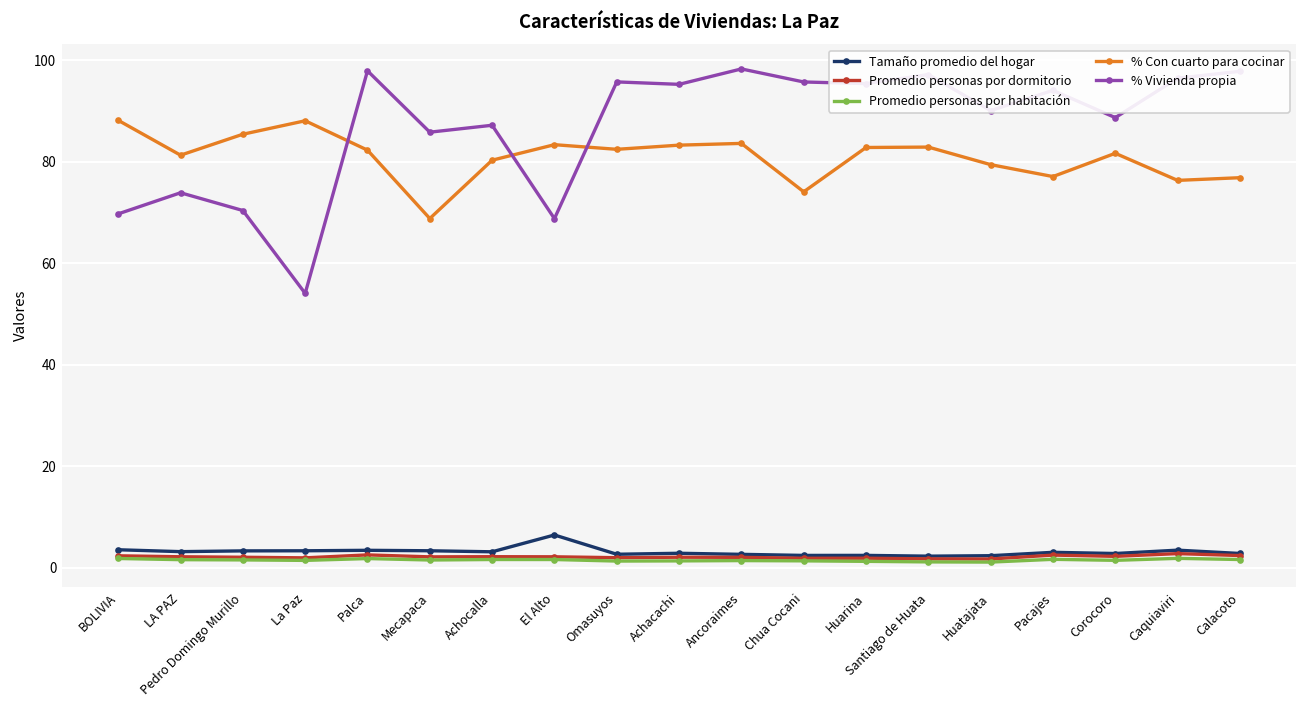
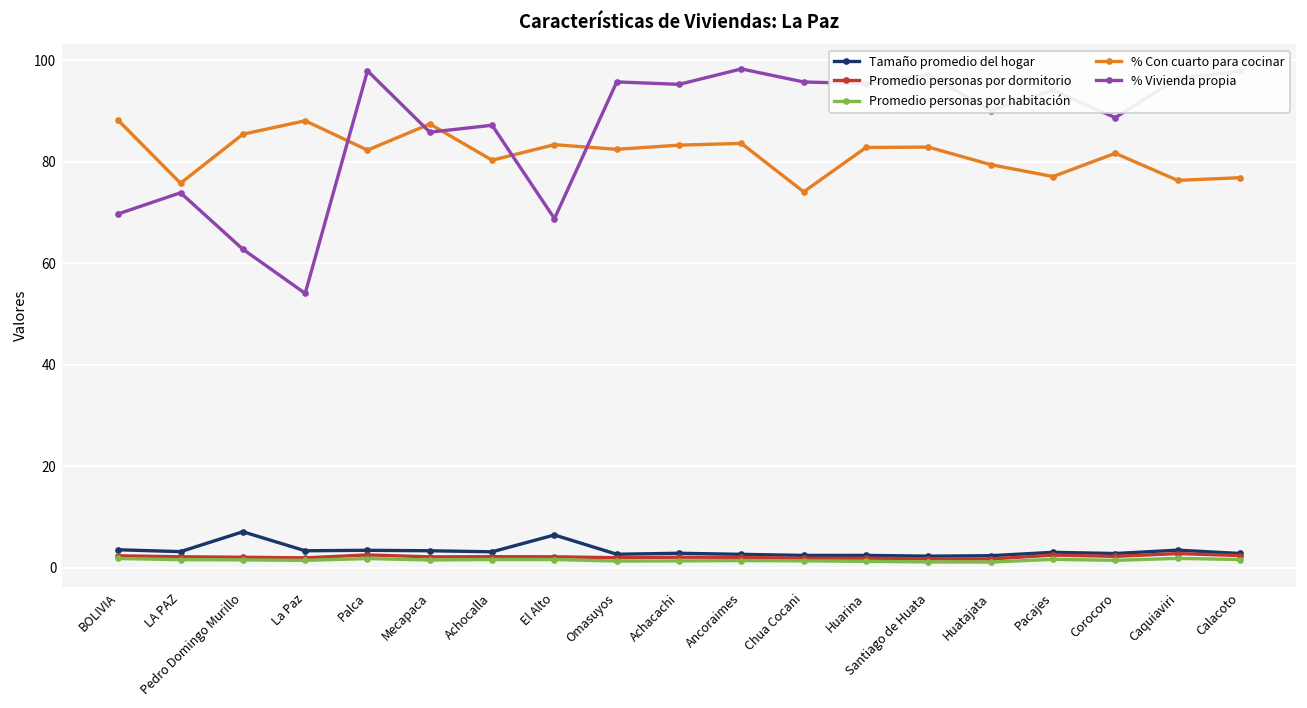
  {
    "Tamaño promedio del hogar": {
      "BOLIVIA": 4,
      "LA PAZ": 3,
-     "Pedro Domingo Murillo": 3,
+     "Pedro Domingo Murillo": 7,
      "La Paz": 3,
      "Palca": 3,
      "Mecapaca": 3,
      "Achocalla": 3,
      "El Alto": 6,
      "Omasuyos": 3,
      "Achacachi": 3,
      "Huatajata": 2,
      "Caquiaviri": 3
    },
    "Promedio personas por dormitorio": {
      "Palca": 2,
      "Mecapaca": 2,
      "Omasuyos": 2,
      "Achacachi": 2,
      "Huatajata": 2,
      "Caquiaviri": 3
    },
    "Promedio personas por habitación": {
      "Palca": 2,
      "Mecapaca": 1,
      "Omasuyos": 1,
      "Achacachi": 1,
      "Ancoraimes": 1,
      "Huarina": 1,
      "Santiago de Huata": 1,
      "Huatajata": 1,
      "Pacajes": 2,
      "Corocoro": 1,
      "Caquiaviri": 2,
      "Calacoto": 2
    },
    "% Con cuarto para cocinar": {
      "BOLIVIA": 88,
-     "LA PAZ": 81,
+     "LA PAZ": 76,
      "Pedro Domingo Murillo": 85,
      "La Paz": 88,
      "Palca": 82,
-     "Mecapaca": 69,
+     "Mecapaca": 87,
      "Achocalla": 80,
      "El Alto": 83,
      "Omasuyos": 82,
      "Achacachi": 83,
      "Ancoraimes": 84,
      "Chua Cocani": 74,
      "Huarina": 83,
      "Santiago de Huata": 83,
      "Huatajata": 79,
      "Pacajes": 77,
      "Corocoro": 82,
      "Caquiaviri": 76,
      "Calacoto": 77
    },
    "% Vivienda propia": {
      "BOLIVIA": 70,
      "LA PAZ": 74,
-     "Pedro Domingo Murillo": 70,
+     "Pedro Domingo Murillo": 63,
      "La Paz": 54,
      "Palca": 98,
      "Mecapaca": 86,
      "Achocalla": 87,
      "El Alto": 69,
      "Omasuyos": 96,
      "Achacachi": 95,
      "Ancoraimes": 98,
      "Chua Cocani": 96,
      "Corocoro": 89
    }
  }
